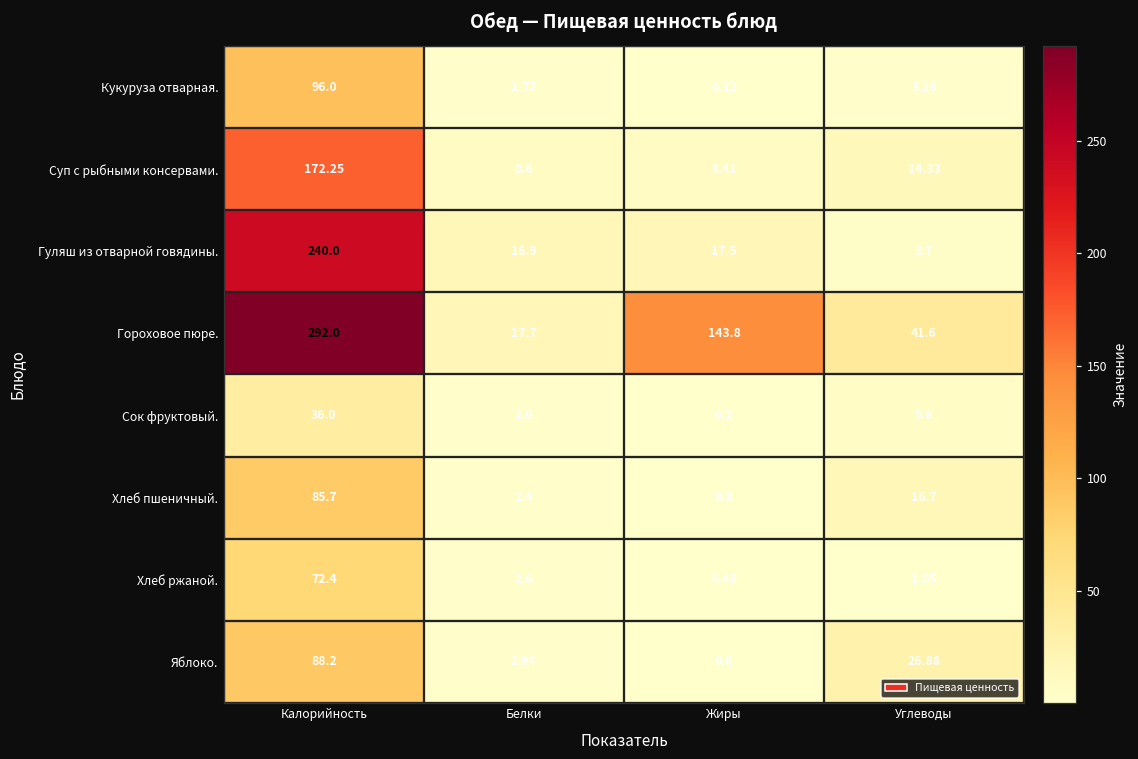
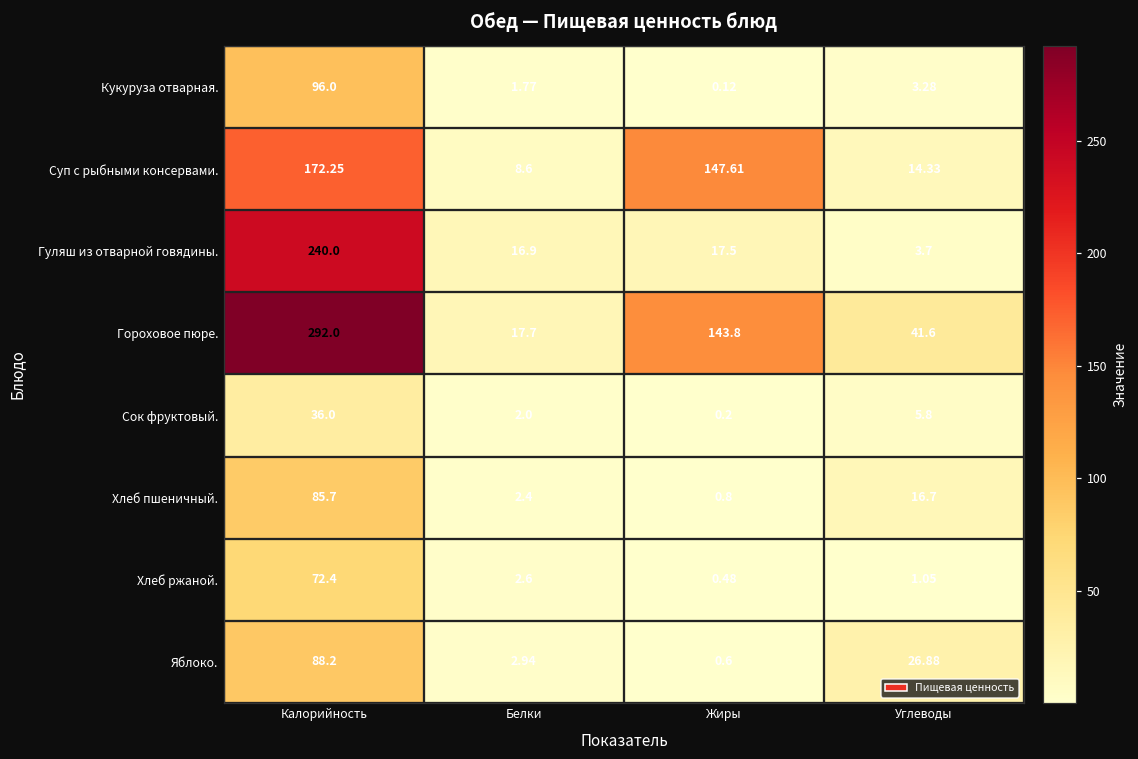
  {
    "Кукуруза отварная.": {
      "Калорийность": 96.0,
      "Белки": 1.77,
      "Жиры": 0.12,
      "Углеводы": 3.28
    },
    "Суп с рыбными консервами.": {
      "Калорийность": 172.25,
      "Белки": 8.6,
-     "Жиры": 8.41,
+     "Жиры": 147.61,
      "Углеводы": 14.33
    },
    "Гуляш из отварной говядины.": {
      "Калорийность": 240.0,
      "Белки": 16.9,
      "Жиры": 17.5,
      "Углеводы": 3.7
    },
    "Гороховое пюре.": {
      "Калорийность": 292.0,
      "Белки": 17.7,
      "Жиры": 143.8,
      "Углеводы": 41.6
    },
    "Сок фруктовый.": {
      "Калорийность": 36.0,
      "Белки": 2.0,
      "Жиры": 0.2,
      "Углеводы": 5.8
    },
    "Хлеб пшеничный.": {
      "Калорийность": 85.7,
      "Белки": 2.4,
      "Жиры": 0.8,
      "Углеводы": 16.7
    },
    "Хлеб ржаной.": {
      "Калорийность": 72.4,
      "Белки": 2.6,
      "Жиры": 0.48,
      "Углеводы": 1.05
    },
    "Яблоко.": {
      "Калорийность": 88.2,
      "Белки": 2.94,
      "Жиры": 0.6,
      "Углеводы": 26.88
    }
  }
